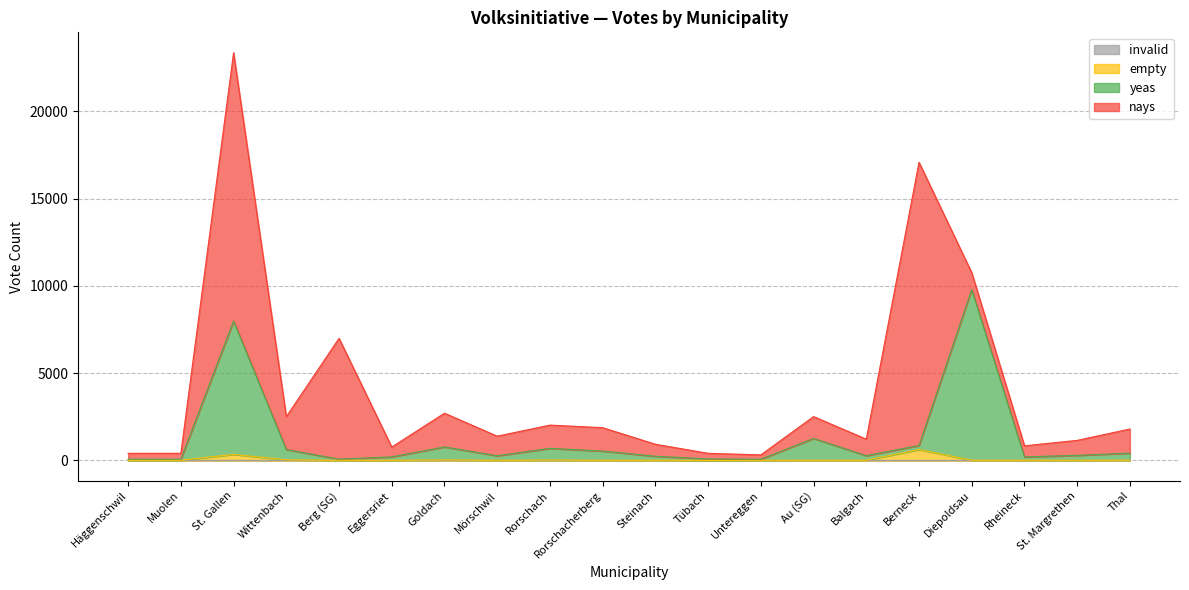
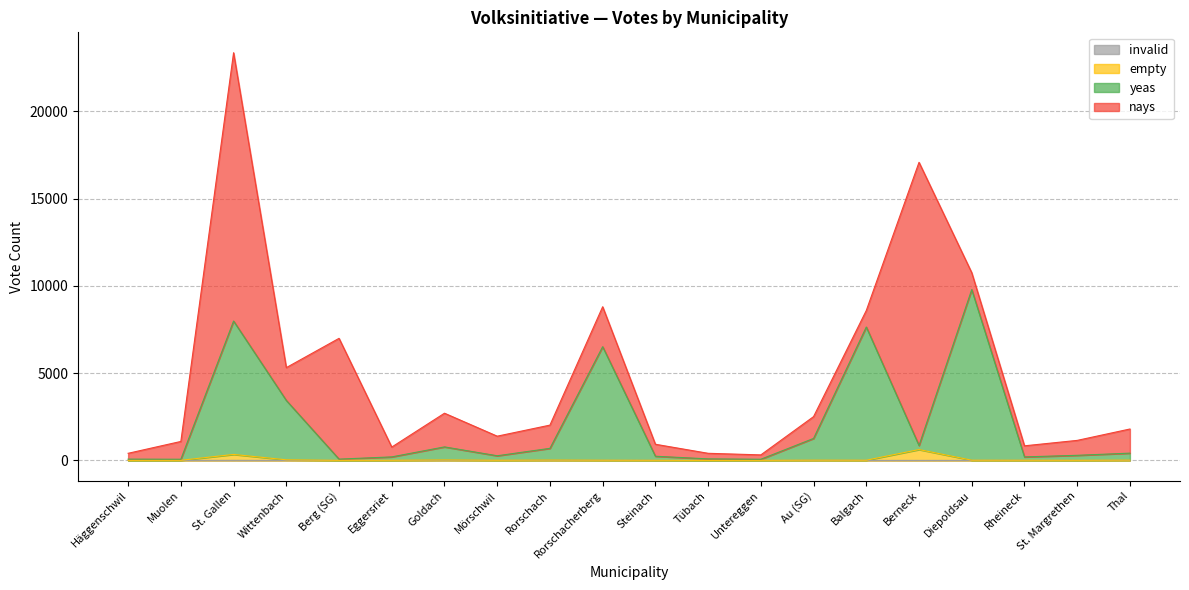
  {
    "invalid": {
      "St. Gallen": 0,
      "Berneck": 0
    },
    "empty": {
      "St. Gallen": 300,
      "Berneck": 600
    },
    "yeas": {
      "St. Gallen": 7600,
-     "Wittenbach": 600,
+     "Wittenbach": 3400,
      "Eggersriet": 200,
      "Goldach": 700,
      "Mörschwil": 300,
      "Rorschach": 700,
-     "Rorschacherberg": 500,
+     "Rorschacherberg": 6500,
      "Steinach": 200,
      "Au (SG)": 1200,
-     "Balgach": 300,
+     "Balgach": 7600,
      "Berneck": 200,
      "Diepoldsau": 9800,
      "Rheineck": 200,
      "St. Margrethen": 300,
      "Thal": 400
    },
    "nays": {
      "Häggenschwil": 300,
-     "Muolen": 300,
+     "Muolen": 1000,
      "St. Gallen": 15400,
      "Wittenbach": 1900,
      "Berg (SG)": 6900,
      "Eggersriet": 600,
      "Goldach": 1900,
      "Mörschwil": 1100,
      "Rorschach": 1300,
-     "Rorschacherberg": 1300,
+     "Rorschacherberg": 2300,
      "Steinach": 700,
      "Tübach": 300,
      "Untereggen": 300,
      "Au (SG)": 1300,
      "Balgach": 900,
      "Berneck": 16200,
      "Diepoldsau": 1000,
      "Rheineck": 600,
      "St. Margrethen": 900,
      "Thal": 1400
    }
  }
